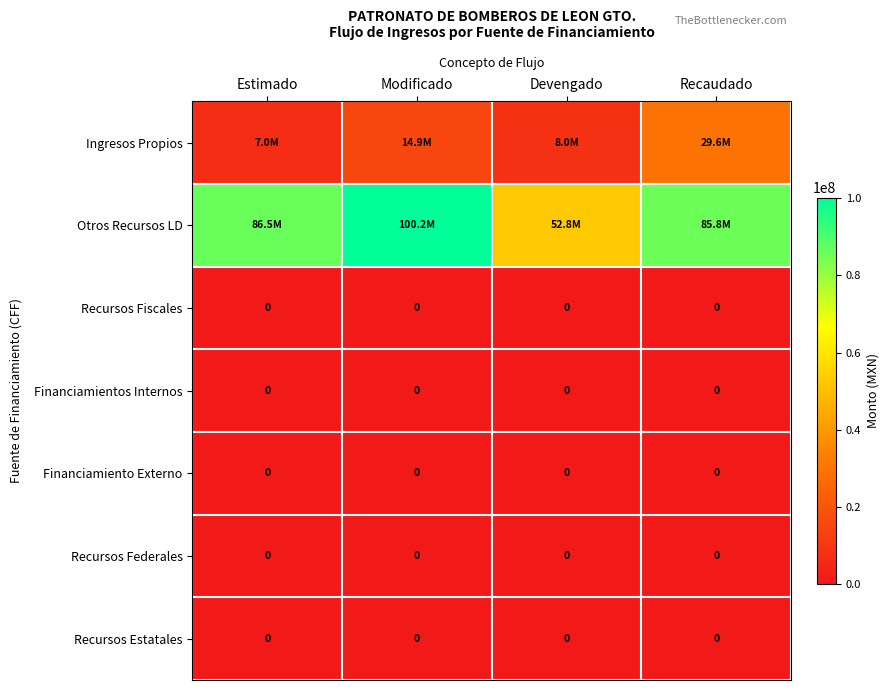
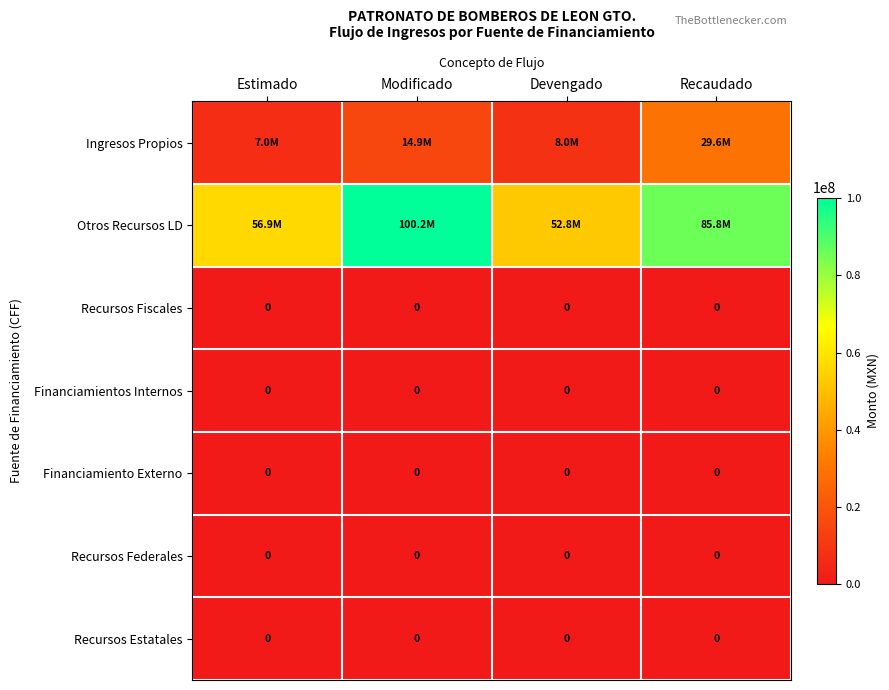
  {
    "Ingresos Propios": {
      "Estimado": "7.0M",
      "Modificado": "14.9M",
      "Devengado": "8.0M",
      "Recaudado": "29.6M"
    },
    "Otros Recursos LD": {
-     "Estimado": "86.5M",
+     "Estimado": "56.9M",
      "Modificado": "100.2M",
      "Devengado": "52.8M",
      "Recaudado": "85.8M"
    },
    "Recursos Fiscales": {
      "Estimado": "0",
      "Modificado": "0",
      "Devengado": "0",
      "Recaudado": "0"
    },
    "Financiamientos Internos": {
      "Estimado": "0",
      "Modificado": "0",
      "Devengado": "0",
      "Recaudado": "0"
    },
    "Financiamiento Externo": {
      "Estimado": "0",
      "Modificado": "0",
      "Devengado": "0",
      "Recaudado": "0"
    },
    "Recursos Federales": {
      "Estimado": "0",
      "Modificado": "0",
      "Devengado": "0",
      "Recaudado": "0"
    },
    "Recursos Estatales": {
      "Estimado": "0",
      "Modificado": "0",
      "Devengado": "0",
      "Recaudado": "0"
    }
  }
